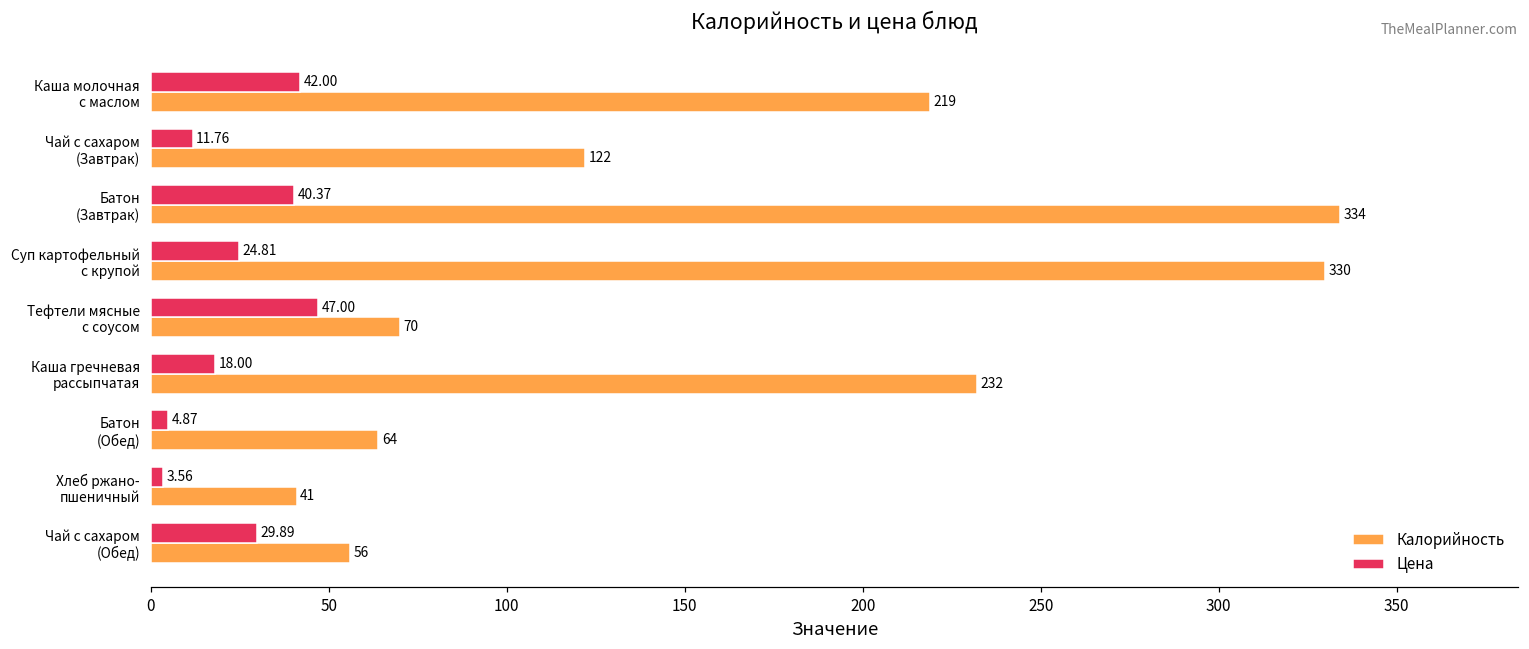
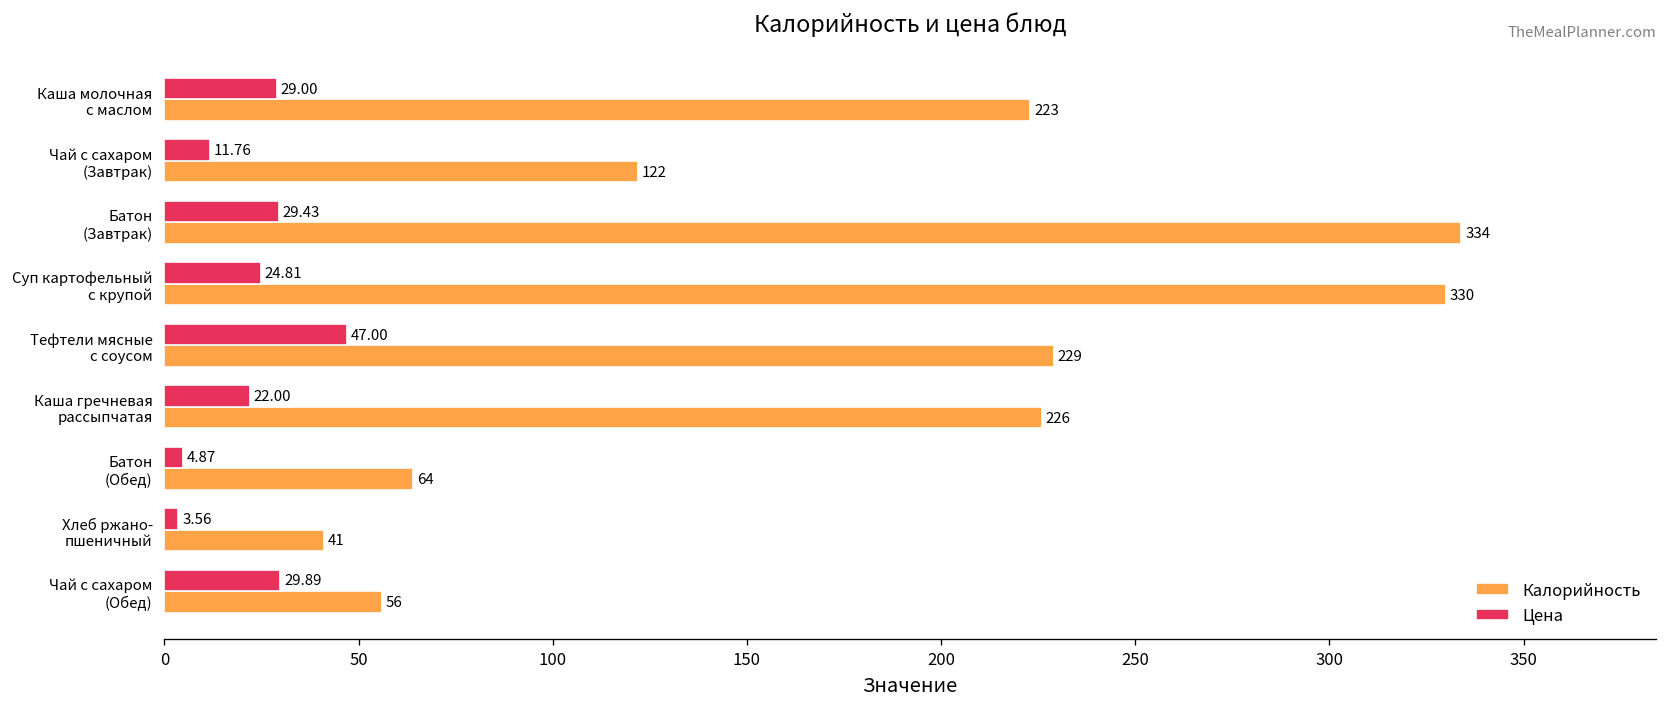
  {
    "Калорийность": {
-     "Каша молочная с маслом": 219,
+     "Каша молочная с маслом": 223,
      "Чай с сахаром (Завтрак)": 122,
      "Батон (Завтрак)": 334,
      "Суп картофельный с крупой": 330,
-     "Тефтели мясные с соусом": 70,
-     "Каша гречневая рассыпчатая": 232,
+     "Тефтели мясные с соусом": 229,
+     "Каша гречневая рассыпчатая": 226,
      "Батон (Обед)": 64,
      "Хлеб ржано- пшеничный": 41,
      "Чай с сахаром (Обед)": 56
    },
    "Цена": {
-     "Каша молочная с маслом": 42.00,
+     "Каша молочная с маслом": 29.00,
      "Чай с сахаром (Завтрак)": 11.76,
-     "Батон (Завтрак)": 40.37,
+     "Батон (Завтрак)": 29.43,
      "Суп картофельный с крупой": 24.81,
      "Тефтели мясные с соусом": 47.00,
-     "Каша гречневая рассыпчатая": 18.00,
+     "Каша гречневая рассыпчатая": 22.00,
      "Батон (Обед)": 4.87,
      "Хлеб ржано- пшеничный": 3.56,
      "Чай с сахаром (Обед)": 29.89
    }
  }
